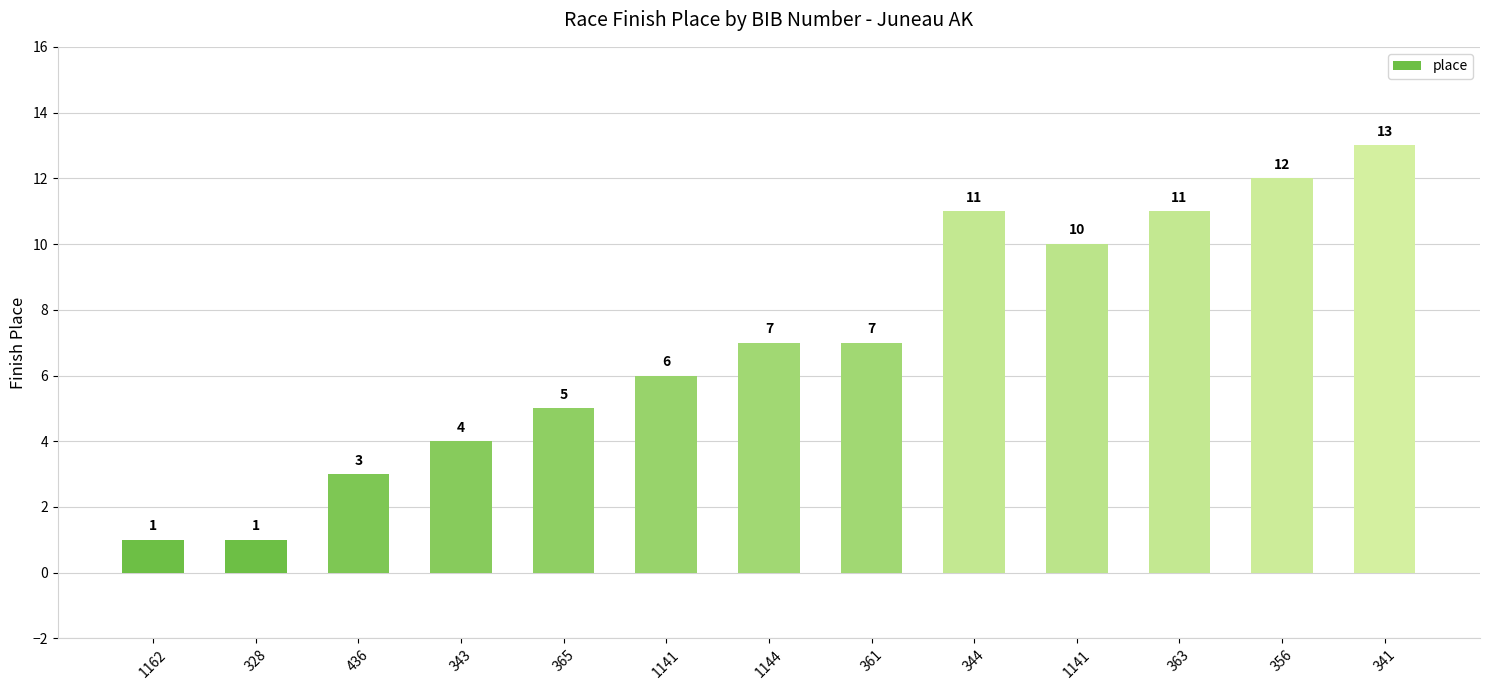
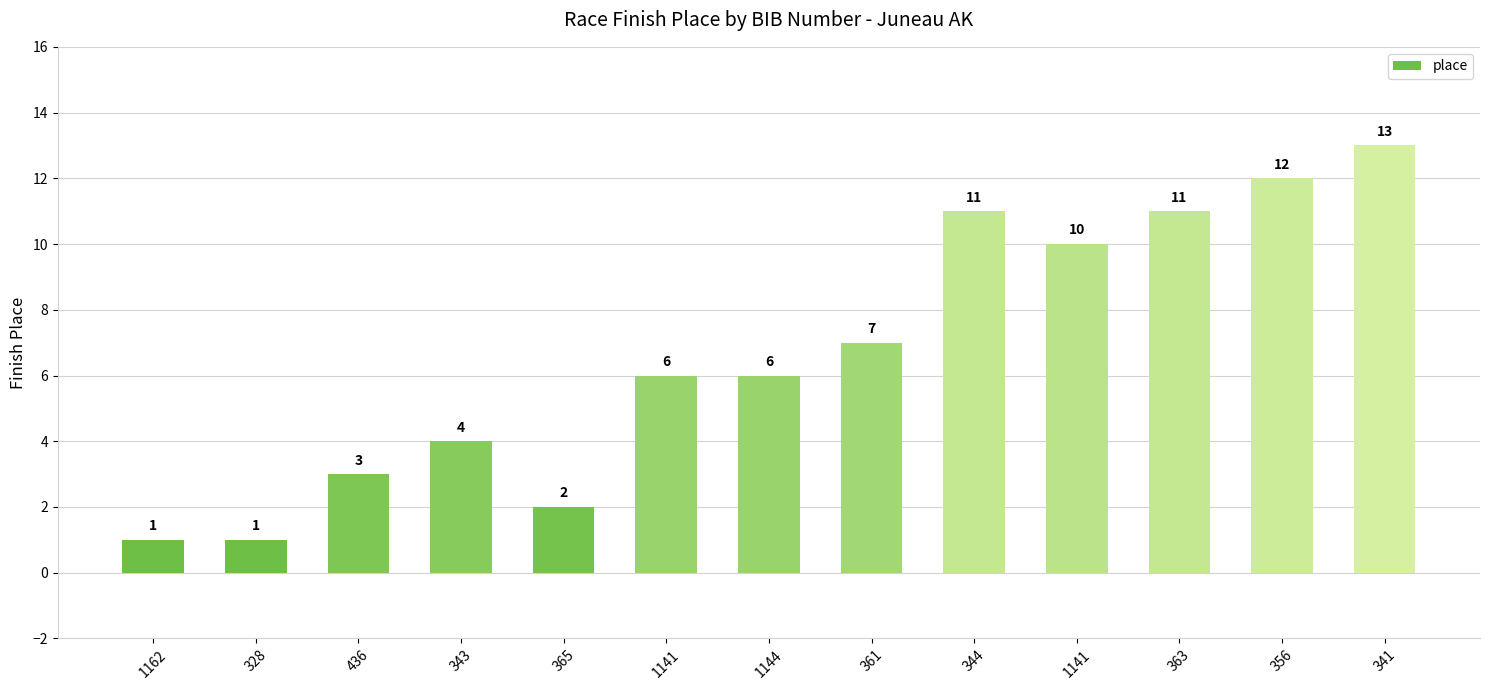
  {
    "1162": 1,
    "328": 1,
    "436": 3,
    "343": 4,
-   "365": 5,
-   "1144": 7,
+   "365": 2,
+   "1144": 6,
    "361": 7,
    "344": 11,
    "363": 11,
    "356": 12,
    "341": 13
  }
